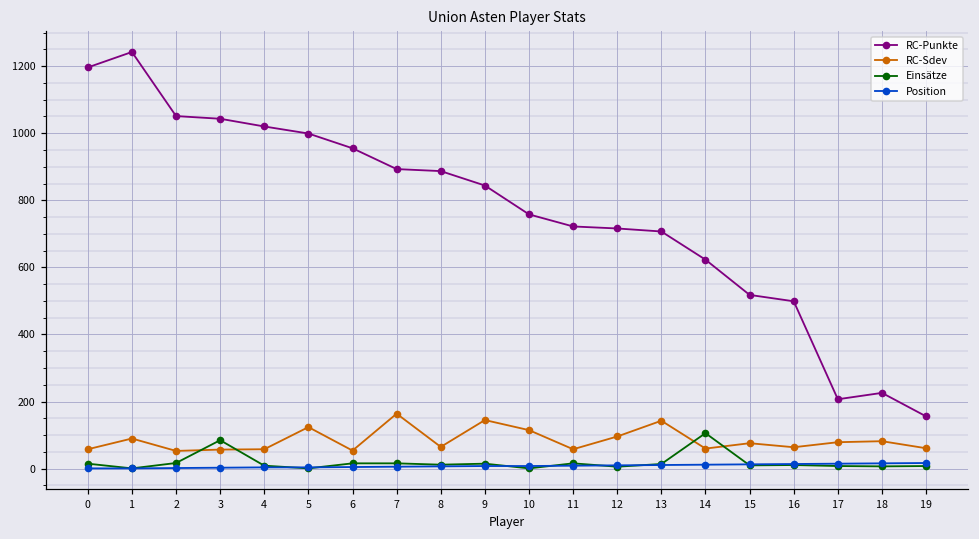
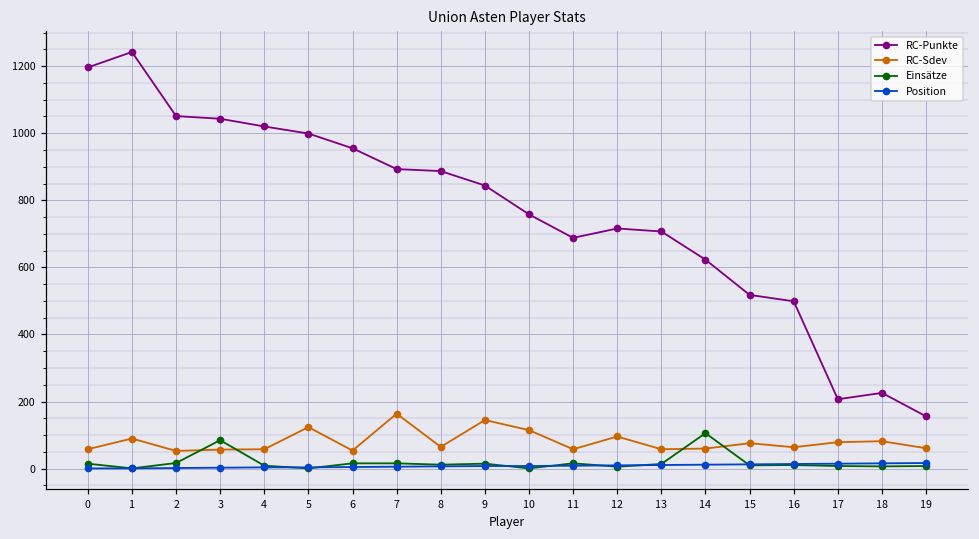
  {
    "RC-Punkte": {
      "0": 1200,
      "1": 1240,
      "2": 1050,
      "3": 1040,
      "4": 1020,
      "5": 1000,
      "6": 960,
      "7": 890,
      "8": 890,
      "9": 840,
      "10": 760,
-     "11": 720,
+     "11": 690,
      "12": 720,
      "13": 710,
      "14": 620,
      "15": 520,
      "16": 500,
      "17": 210,
      "18": 230,
      "19": 160
    },
    "RC-Sdev": {
      "0": 60,
      "1": 90,
      "2": 50,
      "3": 60,
      "4": 60,
      "5": 120,
      "6": 50,
      "7": 160,
      "8": 70,
      "9": 150,
      "10": 120,
      "11": 60,
      "12": 100,
-     "13": 140,
+     "13": 60,
      "14": 60,
      "15": 80,
      "16": 60,
      "17": 80,
      "18": 80,
      "19": 60
    },
    "Einsätze": {
      "0": 20,
      "2": 20,
      "3": 90,
      "6": 20,
      "7": 20,
      "14": 110,
      "18": 10,
      "19": 10
    },
    "Position": {
      "0": 0,
      "2": 0,
      "3": 0,
      "6": 10,
      "7": 10,
      "14": 10,
      "18": 20,
      "19": 20
    }
  }
